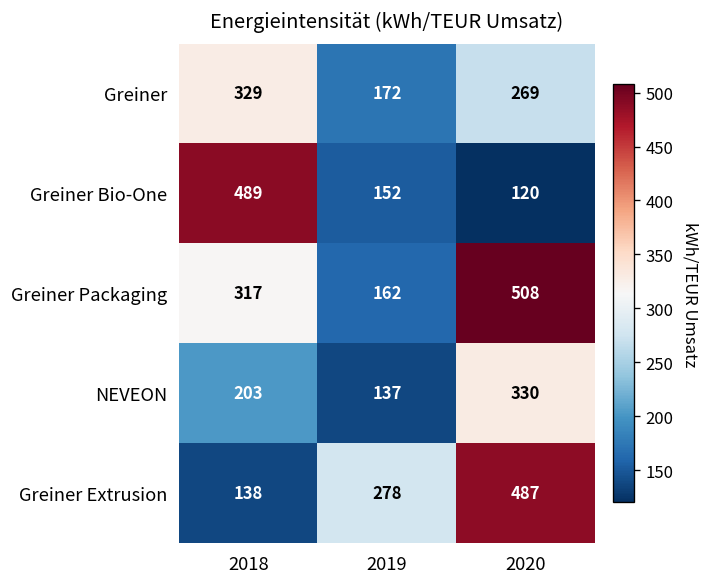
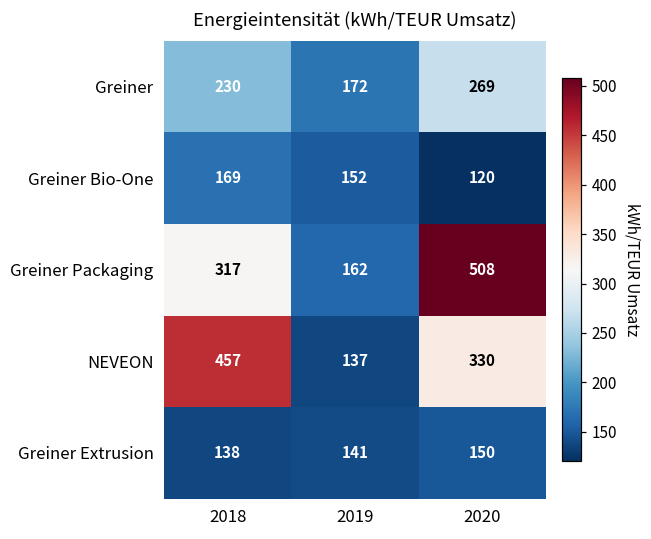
  {
    "Greiner": {
-     "2018": 329,
+     "2018": 230,
      "2019": 172,
      "2020": 269
    },
    "Greiner Bio-One": {
-     "2018": 489,
+     "2018": 169,
      "2019": 152,
      "2020": 120
    },
    "Greiner Packaging": {
      "2018": 317,
      "2019": 162,
      "2020": 508
    },
    "NEVEON": {
-     "2018": 203,
+     "2018": 457,
      "2019": 137,
      "2020": 330
    },
    "Greiner Extrusion": {
      "2018": 138,
-     "2019": 278,
-     "2020": 487
+     "2019": 141,
+     "2020": 150
    }
  }
